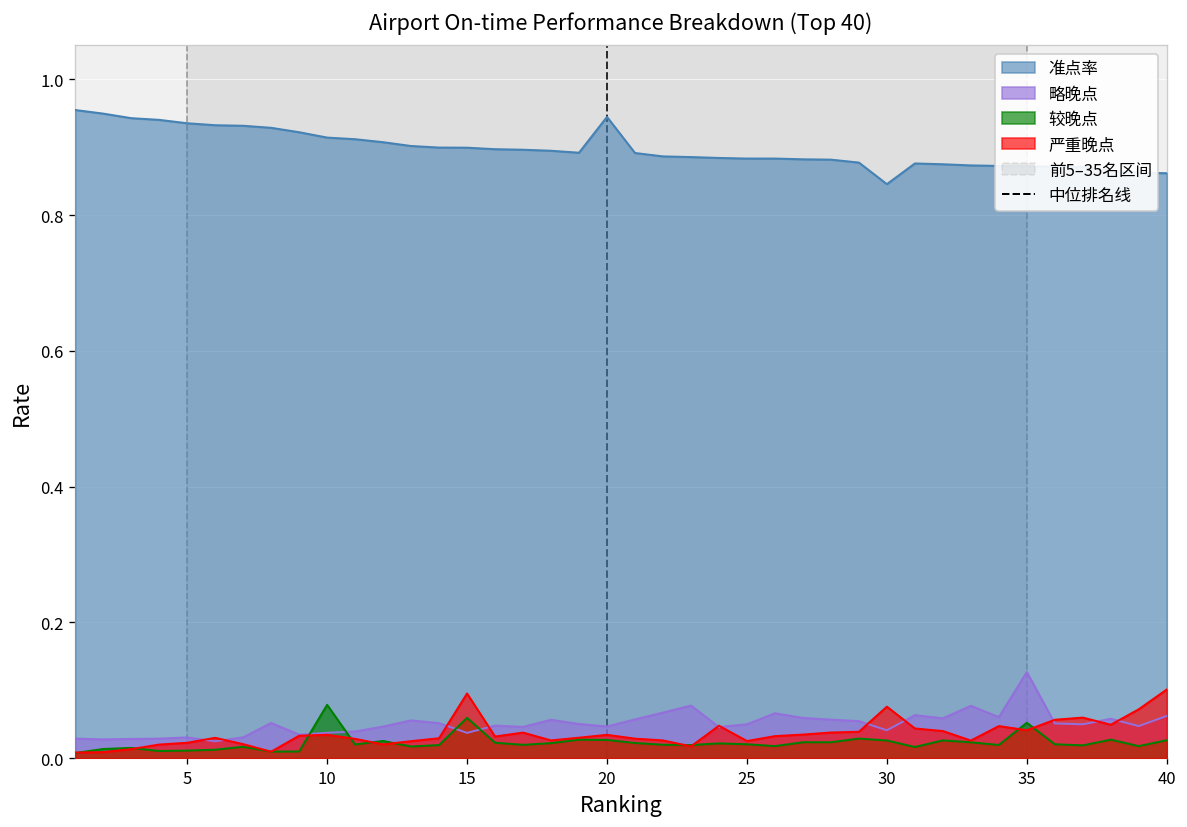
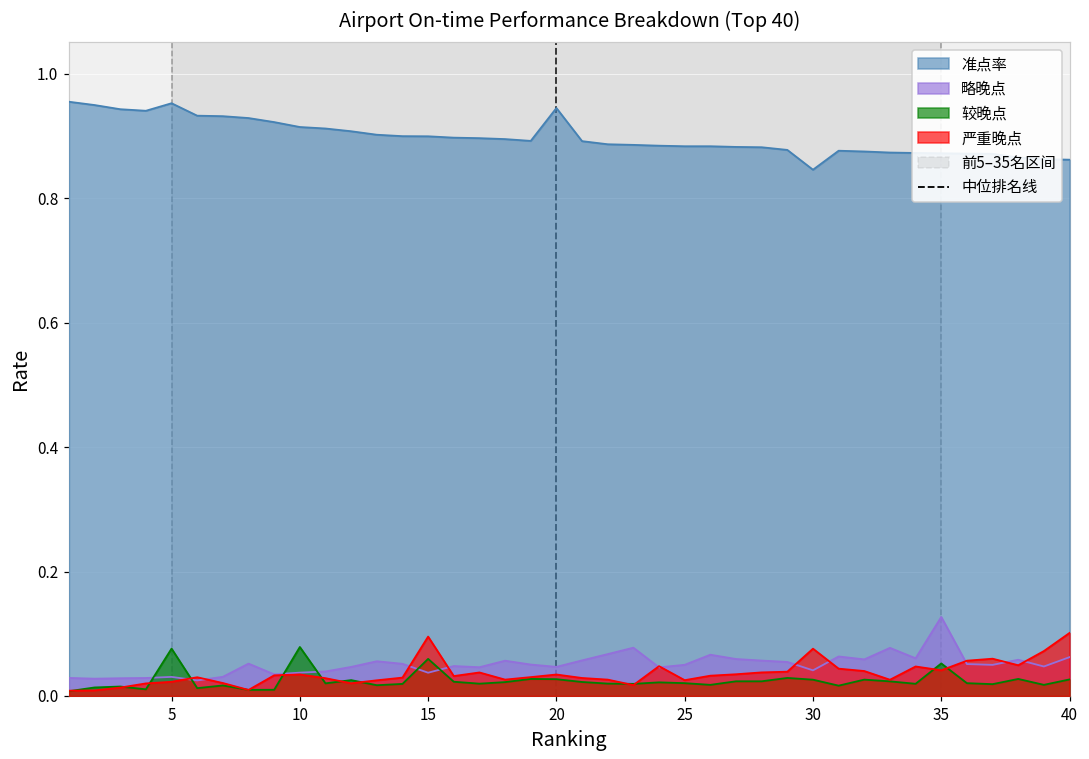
  {
    "准点率": {
-     "5": 0.94,
+     "5": 0.95,
      "10": 0.91,
      "15": 0.90,
      "20": 0.94,
      "25": 0.88,
      "30": 0.85,
      "40": 0.86
    },
    "略晚点": {
      "5": 0.03,
      "15": 0.04,
      "20": 0.05,
      "25": 0.05,
      "30": 0.04,
      "35": 0.13,
      "40": 0.06
    },
    "较晚点": {
-     "5": 0.01,
+     "5": 0.08,
      "10": 0.08,
      "15": 0.06,
      "20": 0.03,
      "25": 0.02,
      "30": 0.03,
      "35": 0.05,
      "40": 0.03
    },
    "严重晚点": {
      "5": 0.02,
      "15": 0.10,
      "20": 0.03,
      "25": 0.03,
      "30": 0.08,
      "35": 0.04,
      "40": 0.10
    }
  }
